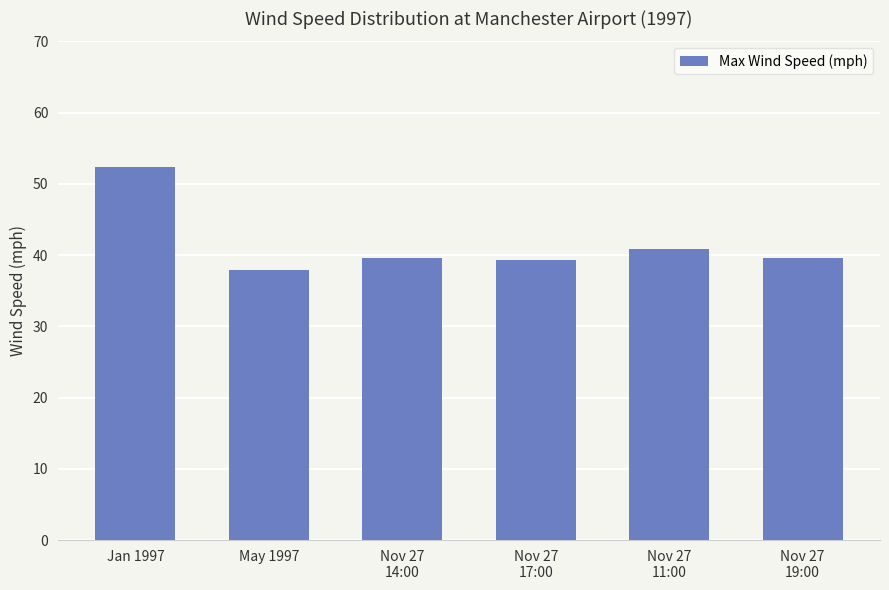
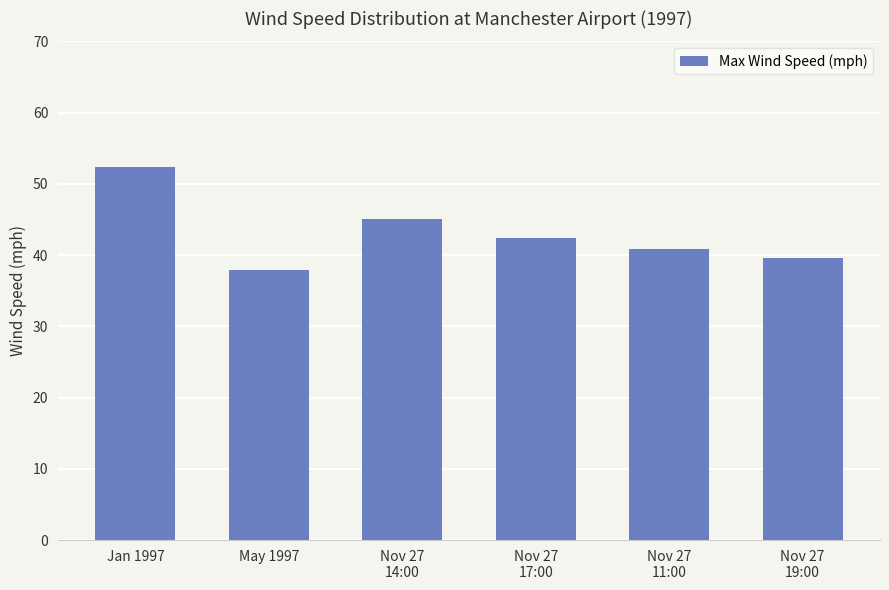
  {
    "Jan 1997": 52,
    "May 1997": 38,
-   "Nov 27 14:00": 40,
-   "Nov 27 17:00": 39,
+   "Nov 27 14:00": 45,
+   "Nov 27 17:00": 42,
    "Nov 27 11:00": 41,
    "Nov 27 19:00": 40
  }
